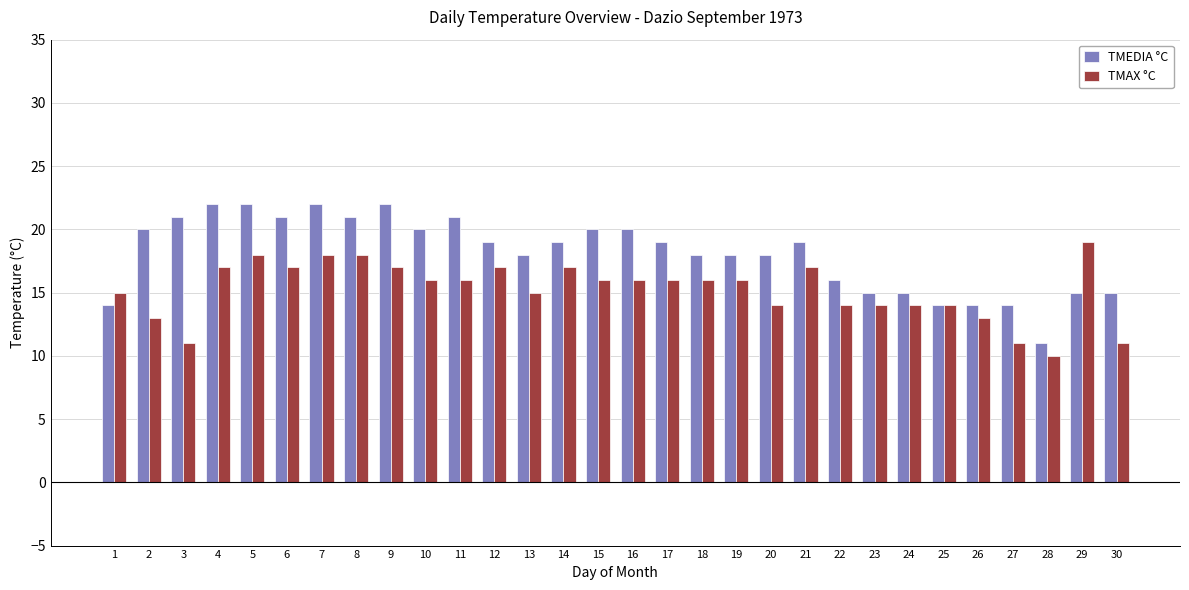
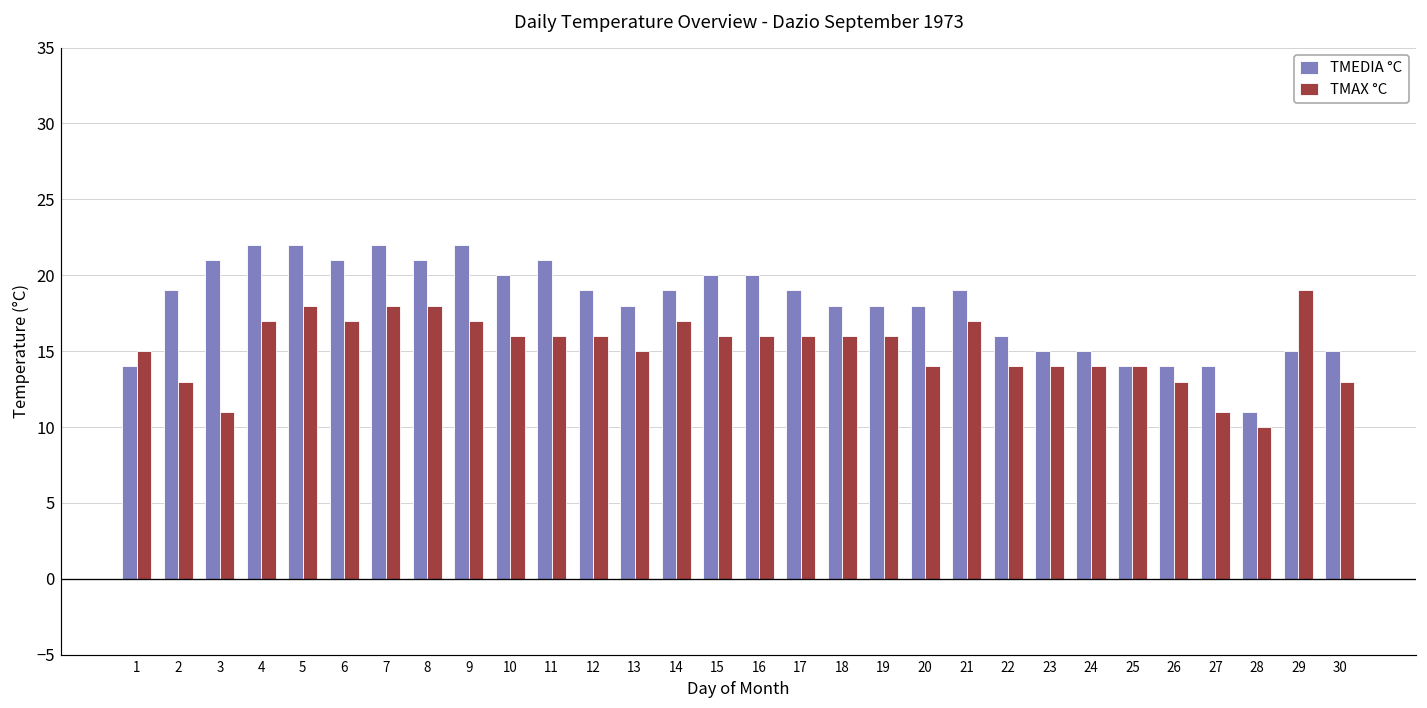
  {
    "TMEDIA °C": {
      "1": 14,
-     "2": 20,
+     "2": 19,
      "3": 21,
      "4": 22,
      "5": 22,
      "6": 21,
      "7": 22,
      "8": 21,
      "9": 22,
      "10": 20,
      "11": 21,
      "12": 19,
      "13": 18,
      "14": 19,
      "15": 20,
      "16": 20,
      "17": 19,
      "18": 18,
      "19": 18,
      "20": 18,
      "21": 19,
      "22": 16,
      "23": 15,
      "24": 15,
      "25": 14,
      "26": 14,
      "27": 14,
      "28": 11,
      "29": 15,
      "30": 15
    },
    "TMAX °C": {
      "1": 15,
      "2": 13,
      "3": 11,
      "4": 17,
      "5": 18,
      "6": 17,
      "7": 18,
      "8": 18,
      "9": 17,
      "10": 16,
      "11": 16,
-     "12": 17,
+     "12": 16,
      "13": 15,
      "14": 17,
      "15": 16,
      "16": 16,
      "17": 16,
      "18": 16,
      "19": 16,
      "20": 14,
      "21": 17,
      "22": 14,
      "23": 14,
      "24": 14,
      "25": 14,
      "26": 13,
      "27": 11,
      "28": 10,
      "29": 19,
-     "30": 11
+     "30": 13
    }
  }
